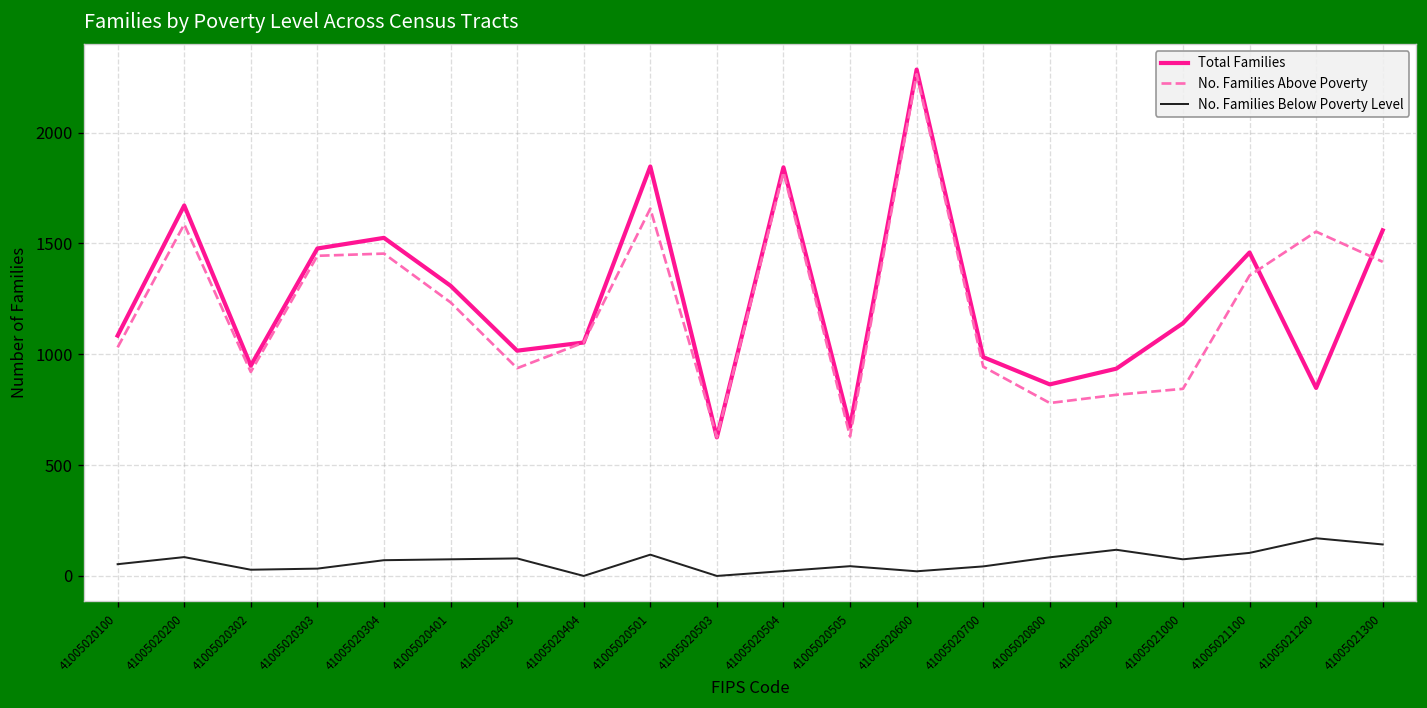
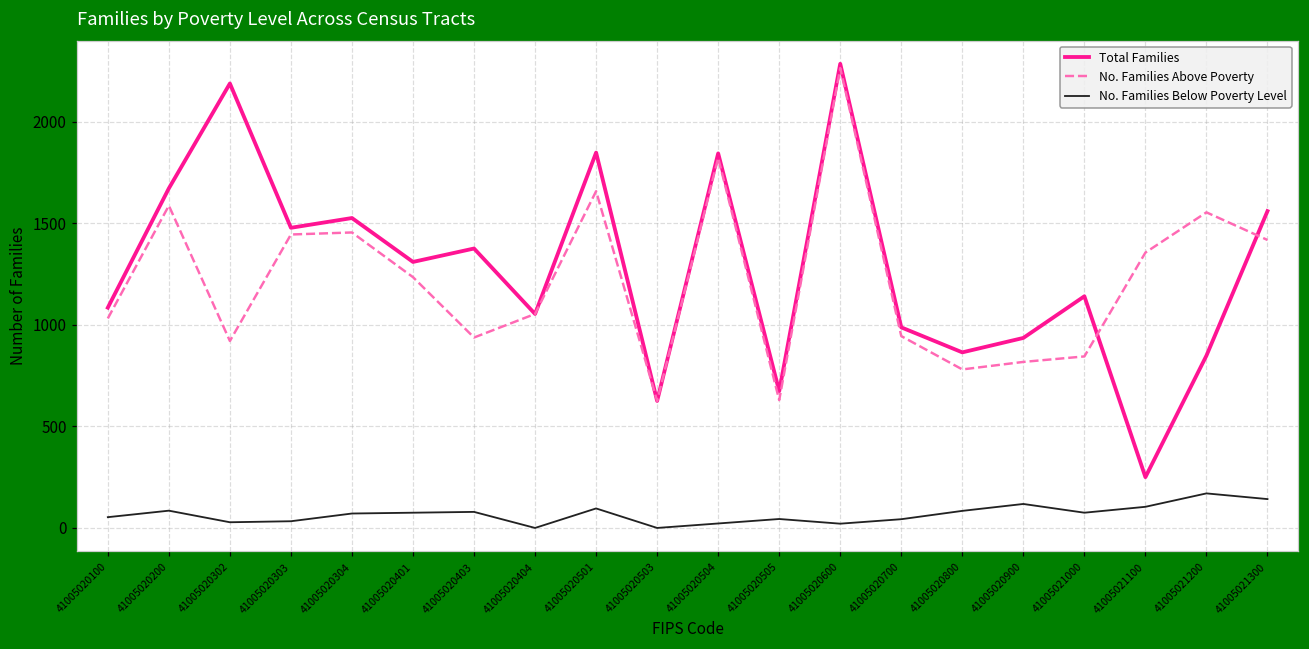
  {
    "Total Families": {
      "41005020100": 1080,
      "41005020200": 1670,
-     "41005020302": 950,
+     "41005020302": 2190,
      "41005020303": 1480,
      "41005020304": 1530,
      "41005020401": 1310,
-     "41005020403": 1020,
+     "41005020403": 1380,
      "41005020501": 1850,
      "41005020504": 1840,
      "41005020505": 670,
      "41005020600": 2280,
      "41005020700": 990,
      "41005020800": 860,
      "41005020900": 940,
      "41005021000": 1140,
-     "41005021100": 1460,
+     "41005021100": 250,
      "41005021200": 850,
      "41005021300": 1560
    },
    "No. Families Above Poverty": {
      "41005020100": 1030,
      "41005020200": 1590,
      "41005020302": 920,
      "41005020303": 1440,
      "41005020304": 1450,
      "41005020401": 1230,
      "41005020403": 940,
      "41005020501": 1660,
      "41005020504": 1820,
      "41005020505": 630,
      "41005020600": 2260,
      "41005020700": 940,
      "41005020800": 780,
      "41005020900": 820,
      "41005021000": 840,
      "41005021100": 1360,
      "41005021200": 1550,
      "41005021300": 1420
    },
    "No. Families Below Poverty Level": {
      "41005020100": 50,
      "41005020200": 90,
      "41005020302": 30,
      "41005020303": 30,
      "41005020304": 70,
      "41005020401": 80,
      "41005020403": 80,
      "41005020404": 0,
      "41005020501": 100,
      "41005020503": 0,
      "41005020504": 20,
      "41005020505": 40,
      "41005020600": 20,
      "41005020700": 40,
      "41005020800": 80,
      "41005020900": 120,
      "41005021000": 80,
      "41005021100": 100,
      "41005021200": 170,
      "41005021300": 140
    }
  }
